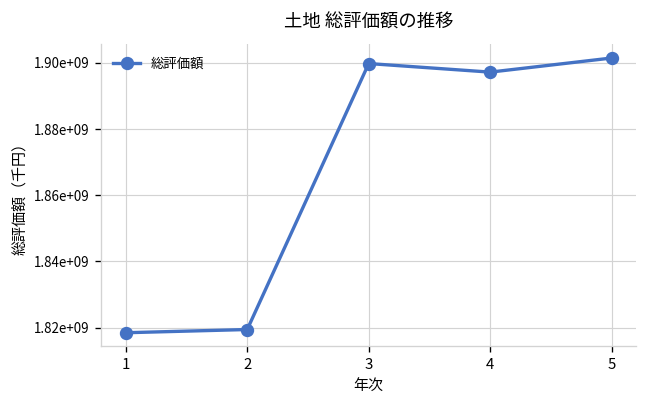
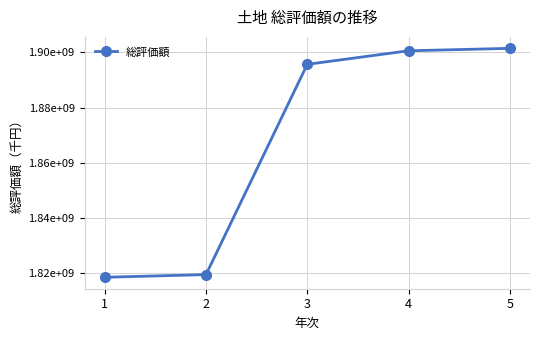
  {
    "1": 1818000000,
    "2": 1819000000,
-   "3": 1900000000,
-   "4": 1897000000,
+   "3": 1896000000,
+   "4": 1901000000,
    "5": 1901000000
  }
